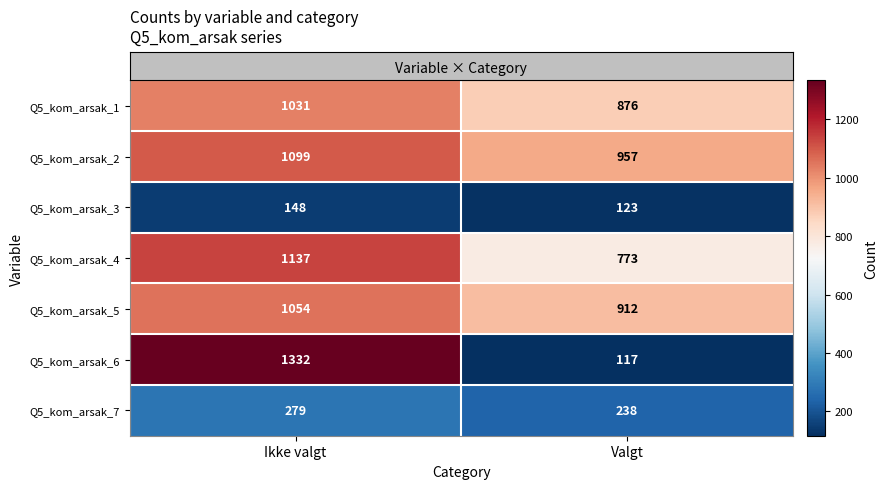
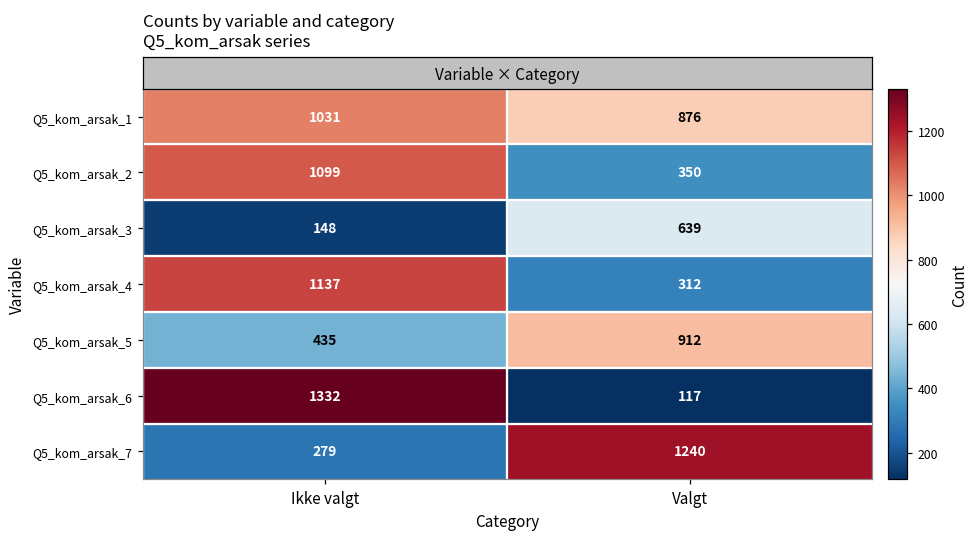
  {
    "Q5_kom_arsak_1": {
      "Ikke valgt": 1031,
      "Valgt": 876
    },
    "Q5_kom_arsak_2": {
      "Ikke valgt": 1099,
-     "Valgt": 957
+     "Valgt": 350
    },
    "Q5_kom_arsak_3": {
      "Ikke valgt": 148,
-     "Valgt": 123
+     "Valgt": 639
    },
    "Q5_kom_arsak_4": {
      "Ikke valgt": 1137,
-     "Valgt": 773
+     "Valgt": 312
    },
    "Q5_kom_arsak_5": {
-     "Ikke valgt": 1054,
+     "Ikke valgt": 435,
      "Valgt": 912
    },
    "Q5_kom_arsak_6": {
      "Ikke valgt": 1332,
      "Valgt": 117
    },
    "Q5_kom_arsak_7": {
      "Ikke valgt": 279,
-     "Valgt": 238
+     "Valgt": 1240
    }
  }
